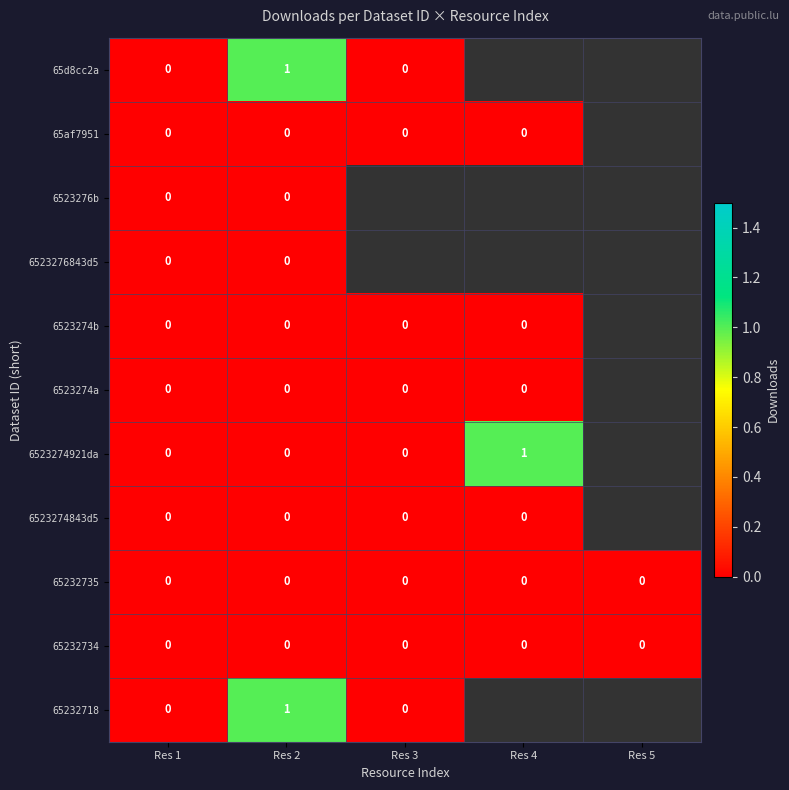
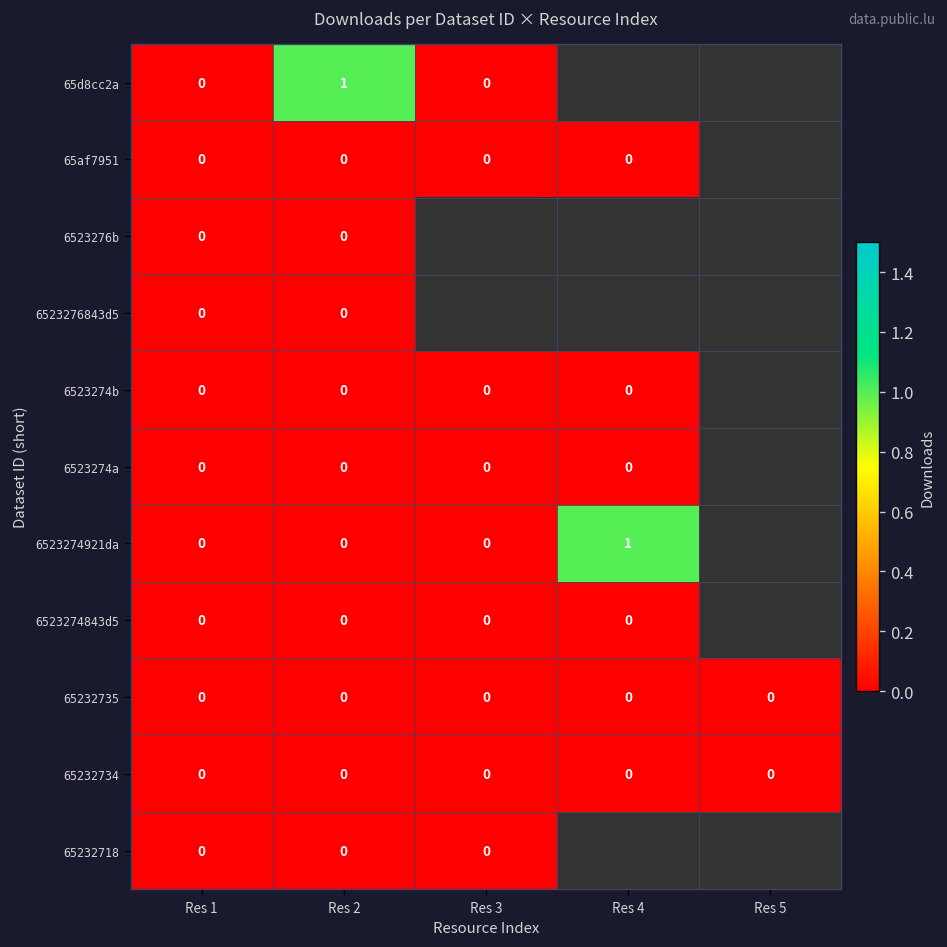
  {
    "65d8cc2a": {
      "Res 1": 0,
      "Res 2": 1,
      "Res 3": 0
    },
    "65af7951": {
      "Res 1": 0,
      "Res 2": 0,
      "Res 3": 0,
      "Res 4": 0
    },
    "6523276b": {
      "Res 1": 0,
      "Res 2": 0
    },
    "6523276843d5": {
      "Res 1": 0,
      "Res 2": 0
    },
    "6523274b": {
      "Res 1": 0,
      "Res 2": 0,
      "Res 3": 0,
      "Res 4": 0
    },
    "6523274a": {
      "Res 1": 0,
      "Res 2": 0,
      "Res 3": 0,
      "Res 4": 0
    },
    "6523274921da": {
      "Res 1": 0,
      "Res 2": 0,
      "Res 3": 0,
      "Res 4": 1
    },
    "6523274843d5": {
      "Res 1": 0,
      "Res 2": 0,
      "Res 3": 0,
      "Res 4": 0
    },
    "65232735": {
      "Res 1": 0,
      "Res 2": 0,
      "Res 3": 0,
      "Res 4": 0,
      "Res 5": 0
    },
    "65232734": {
      "Res 1": 0,
      "Res 2": 0,
      "Res 3": 0,
      "Res 4": 0,
      "Res 5": 0
    },
    "65232718": {
      "Res 1": 0,
-     "Res 2": 1,
+     "Res 2": 0,
      "Res 3": 0
    }
  }
